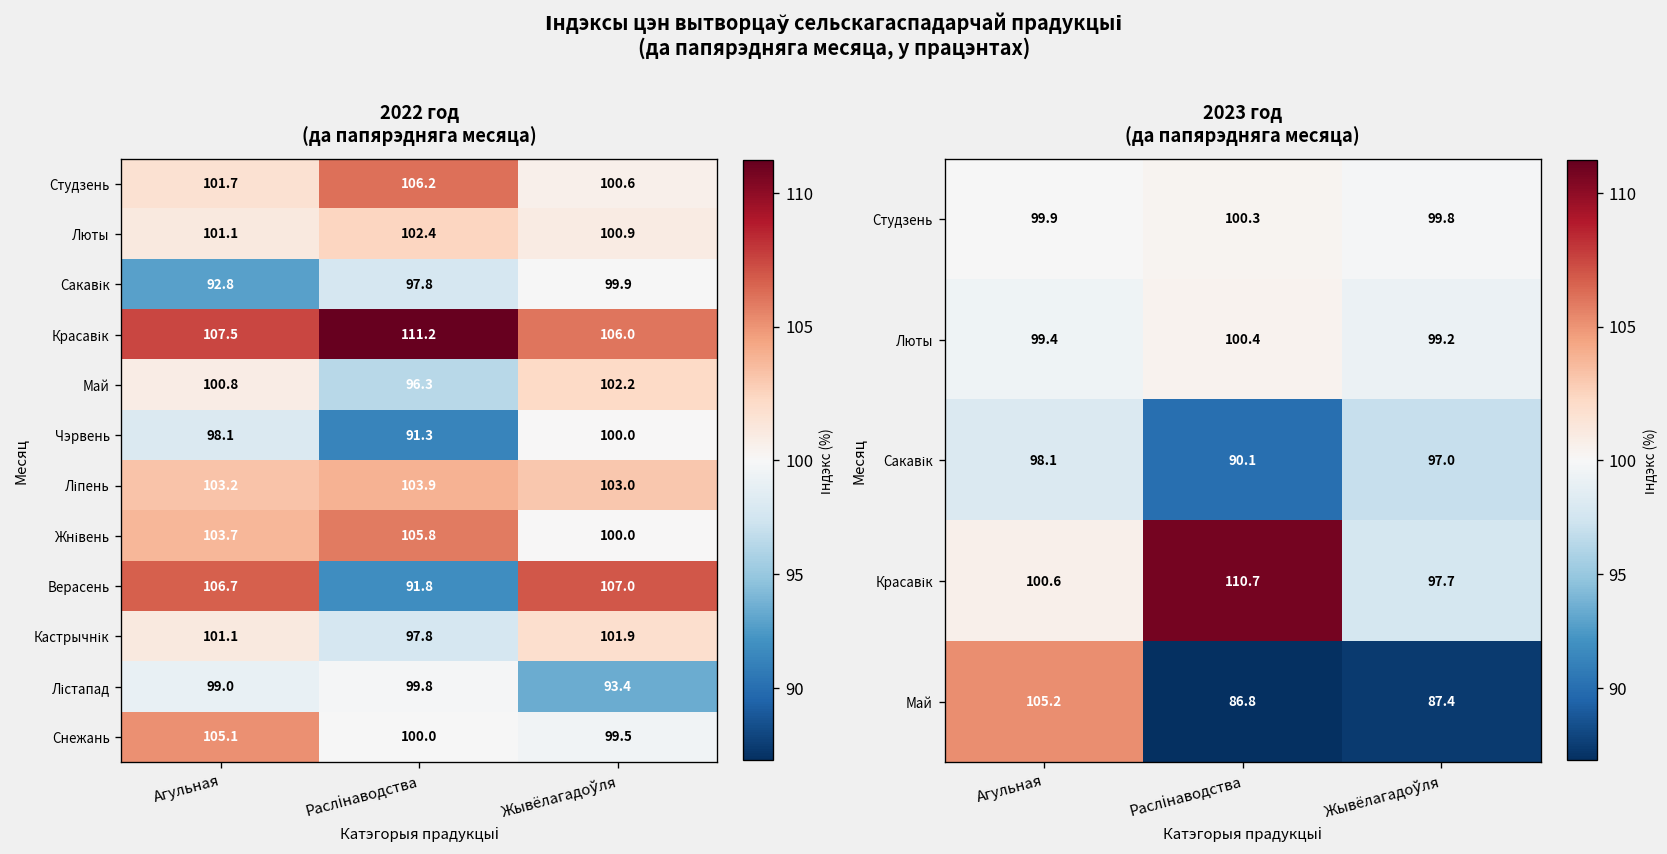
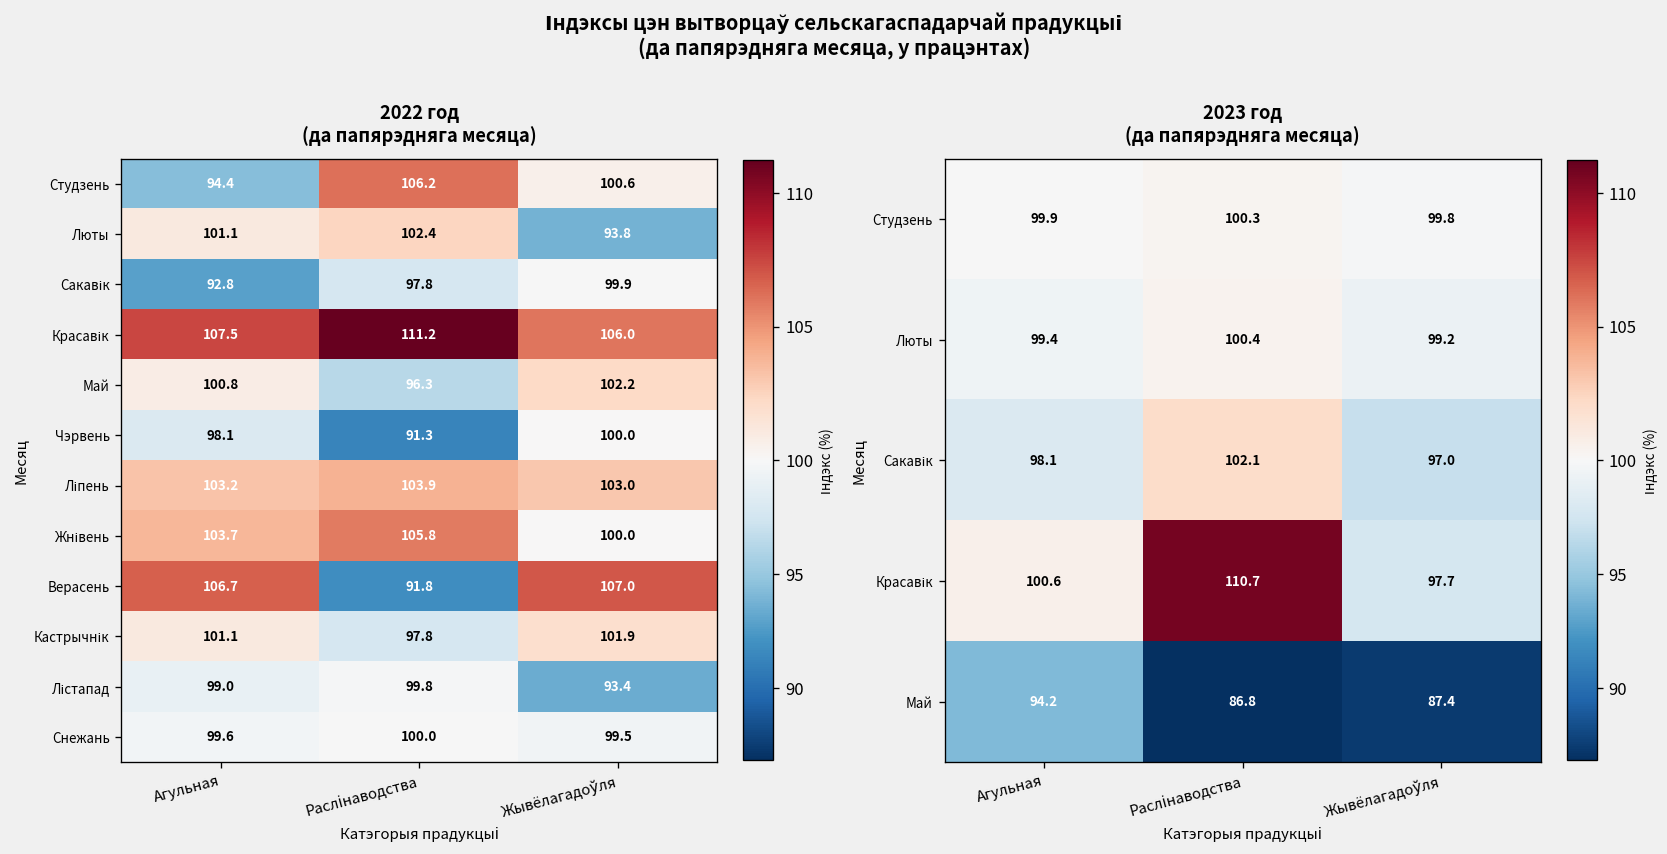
  {
    "2022 год (да папярэдняга месяца)": {
      "Студзень": {
-       "Агульная": 101.7,
+       "Агульная": 94.4,
        "Раслінаводства": 106.2,
        "Жывёлагадоўля": 100.6
      },
      "Люты": {
        "Агульная": 101.1,
        "Раслінаводства": 102.4,
-       "Жывёлагадоўля": 100.9
+       "Жывёлагадоўля": 93.8
      },
      "Сакавік": {
        "Агульная": 92.8,
        "Раслінаводства": 97.8,
        "Жывёлагадоўля": 99.9
      },
      "Красавік": {
        "Агульная": 107.5,
        "Раслінаводства": 111.2,
        "Жывёлагадоўля": 106.0
      },
      "Май": {
        "Агульная": 100.8,
        "Раслінаводства": 96.3,
        "Жывёлагадоўля": 102.2
      },
      "Чэрвень": {
        "Агульная": 98.1,
        "Раслінаводства": 91.3,
        "Жывёлагадоўля": 100.0
      },
      "Ліпень": {
        "Агульная": 103.2,
        "Раслінаводства": 103.9,
        "Жывёлагадоўля": 103.0
      },
      "Жнівень": {
        "Агульная": 103.7,
        "Раслінаводства": 105.8,
        "Жывёлагадоўля": 100.0
      },
      "Верасень": {
        "Агульная": 106.7,
        "Раслінаводства": 91.8,
        "Жывёлагадоўля": 107.0
      },
      "Кастрычнік": {
        "Агульная": 101.1,
        "Раслінаводства": 97.8,
        "Жывёлагадоўля": 101.9
      },
      "Лістапад": {
        "Агульная": 99.0,
        "Раслінаводства": 99.8,
        "Жывёлагадоўля": 93.4
      },
      "Снежань": {
-       "Агульная": 105.1,
+       "Агульная": 99.6,
        "Раслінаводства": 100.0,
        "Жывёлагадоўля": 99.5
      }
    },
    "2023 год (да папярэдняга месяца)": {
      "Студзень": {
        "Агульная": 99.9,
        "Раслінаводства": 100.3,
        "Жывёлагадоўля": 99.8
      },
      "Люты": {
        "Агульная": 99.4,
        "Раслінаводства": 100.4,
        "Жывёлагадоўля": 99.2
      },
      "Сакавік": {
        "Агульная": 98.1,
-       "Раслінаводства": 90.1,
+       "Раслінаводства": 102.1,
        "Жывёлагадоўля": 97.0
      },
      "Красавік": {
        "Агульная": 100.6,
        "Раслінаводства": 110.7,
        "Жывёлагадоўля": 97.7
      },
      "Май": {
-       "Агульная": 105.2,
+       "Агульная": 94.2,
        "Раслінаводства": 86.8,
        "Жывёлагадоўля": 87.4
      }
    }
  }
